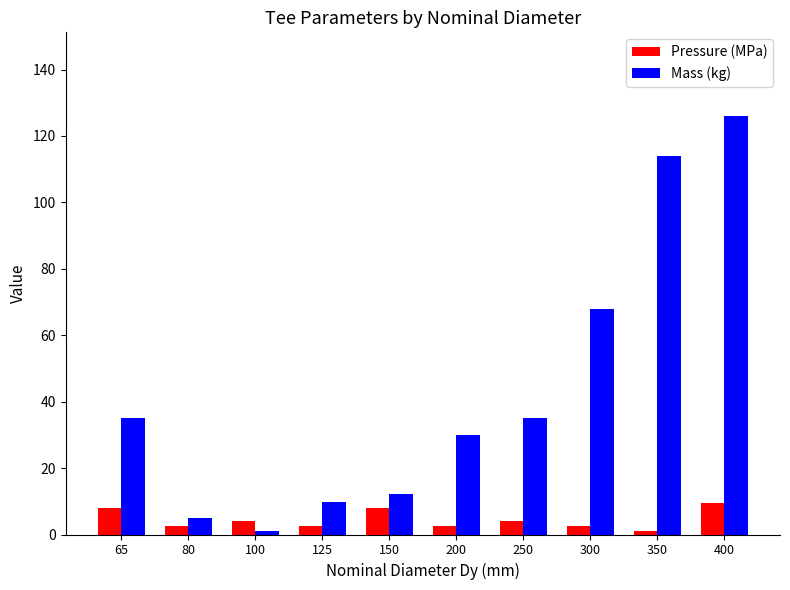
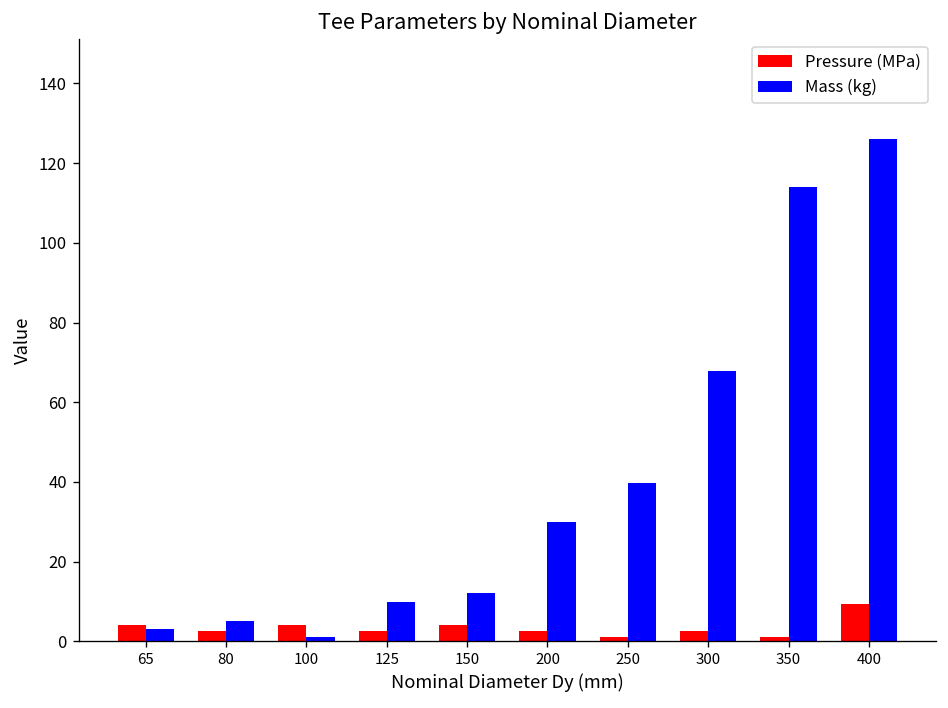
  {
    "Pressure (MPa)": {
-     "65": 8,
+     "65": 4,
      "80": 3,
      "100": 4,
      "125": 3,
-     "150": 8,
+     "150": 4,
      "200": 3,
-     "250": 4,
+     "250": 1,
      "300": 3,
      "350": 1,
      "400": 10
    },
    "Mass (kg)": {
-     "65": 35,
+     "65": 3,
      "80": 5,
      "100": 1,
      "125": 10,
      "150": 12,
      "200": 30,
-     "250": 35,
+     "250": 40,
      "300": 68,
      "350": 114,
      "400": 126
    }
  }
